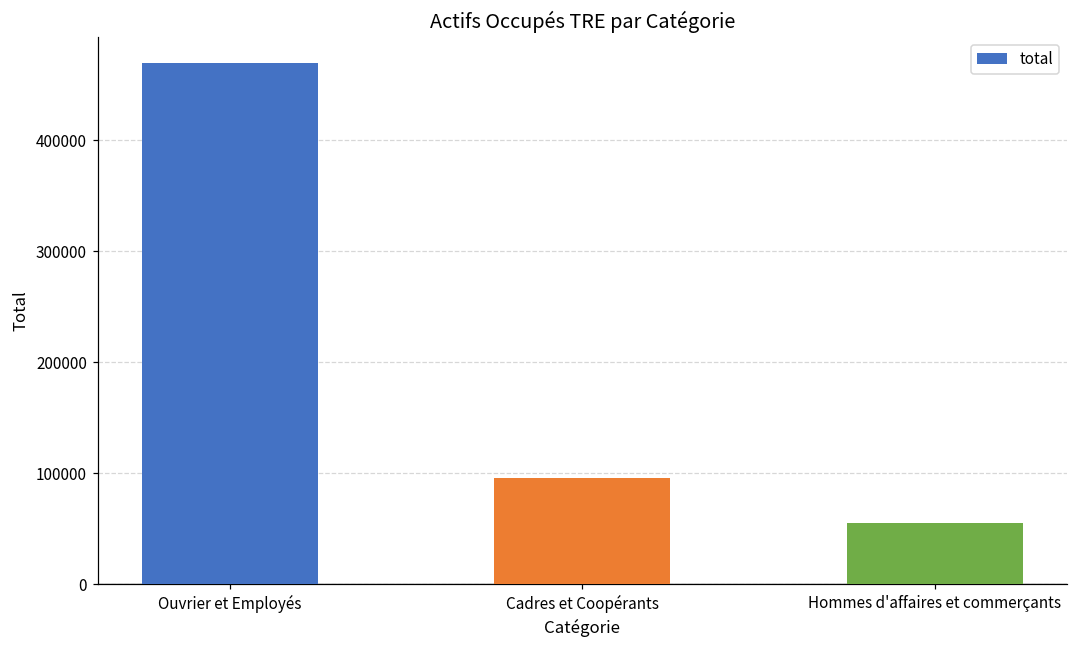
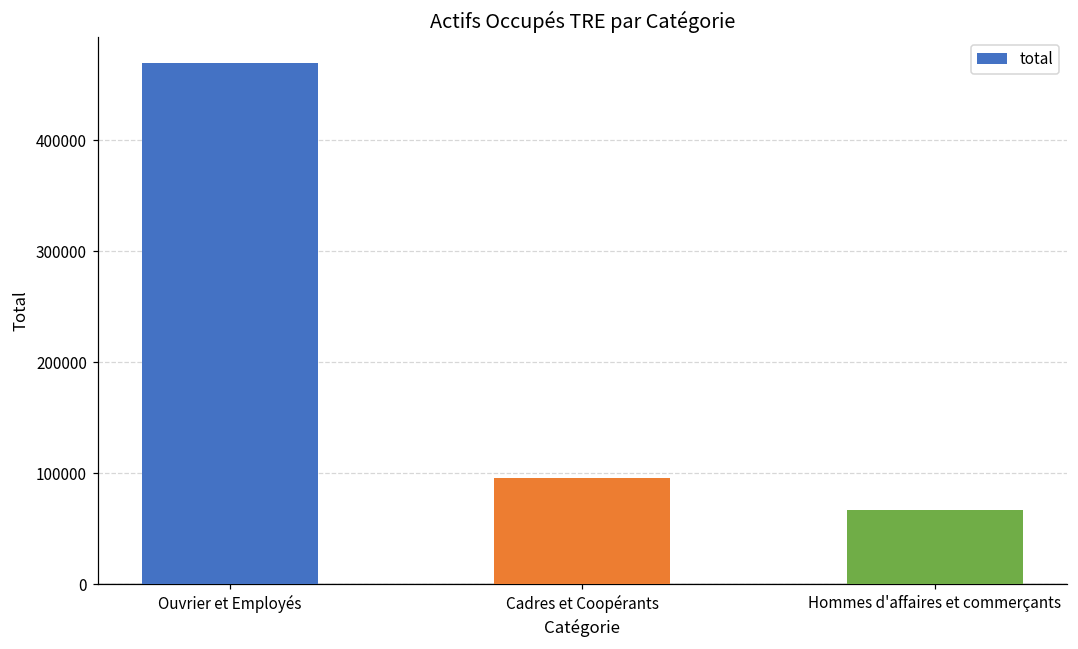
  {
    "Ouvrier et Employés": 469000,
    "Cadres et Coopérants": 96000,
-   "Hommes d'affaires et commerçants": 56000
+   "Hommes d'affaires et commerçants": 67000
  }
